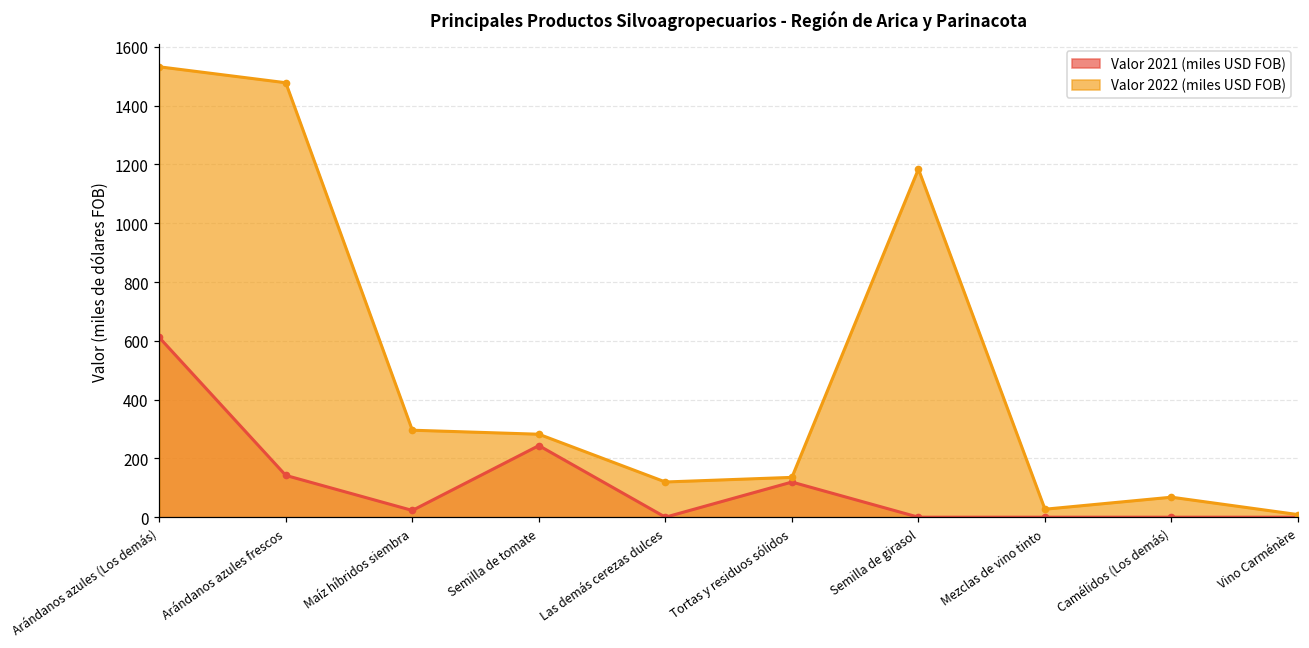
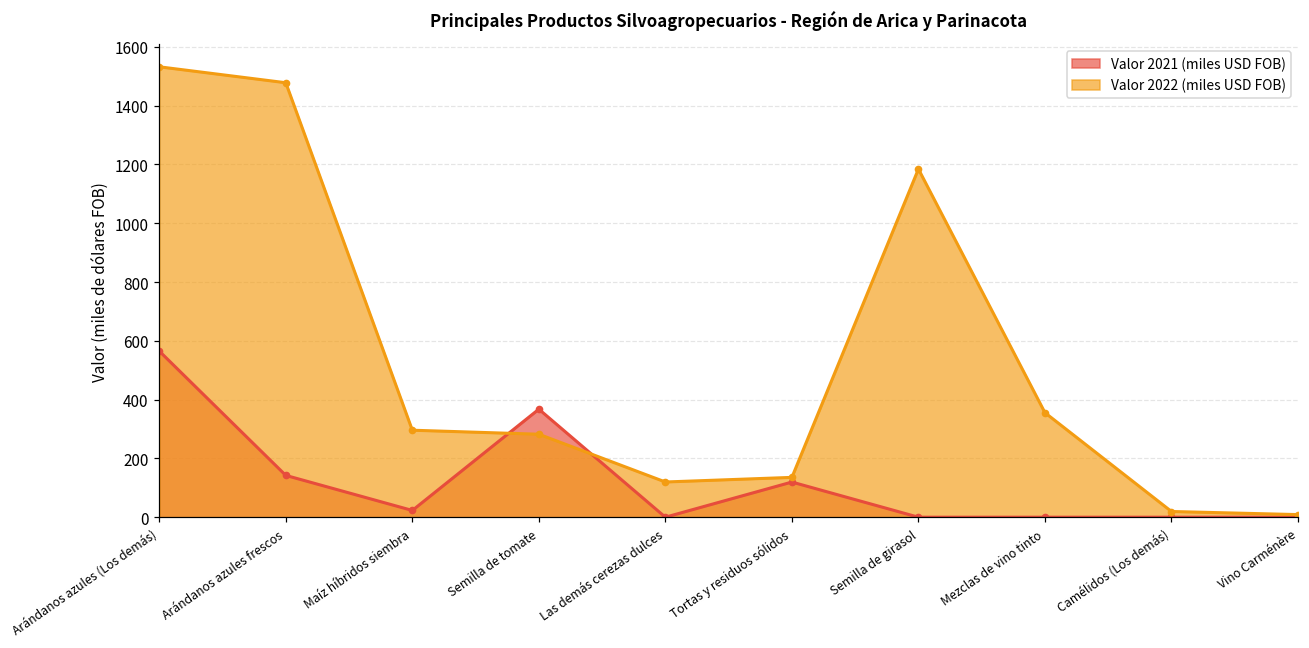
  {
    "Valor 2021 (miles USD FOB)": {
-     "Arándanos azules (Los demás)": 610,
+     "Arándanos azules (Los demás)": 570,
      "Arándanos azules frescos": 140,
      "Maíz híbridos siembra": 20,
-     "Semilla de tomate": 240,
+     "Semilla de tomate": 370,
      "Las demás cerezas dulces": 0,
      "Tortas y residuos sólidos": 120,
      "Semilla de girasol": 0,
      "Mezclas de vino tinto": 0,
      "Camélidos (Los demás)": 0
    },
    "Valor 2022 (miles USD FOB)": {
      "Arándanos azules (Los demás)": 1530,
      "Arándanos azules frescos": 1480,
      "Maíz híbridos siembra": 300,
      "Semilla de tomate": 280,
      "Las demás cerezas dulces": 120,
      "Tortas y residuos sólidos": 140,
      "Semilla de girasol": 1180,
-     "Mezclas de vino tinto": 30,
-     "Camélidos (Los demás)": 70
+     "Mezclas de vino tinto": 360,
+     "Camélidos (Los demás)": 20
    }
  }
